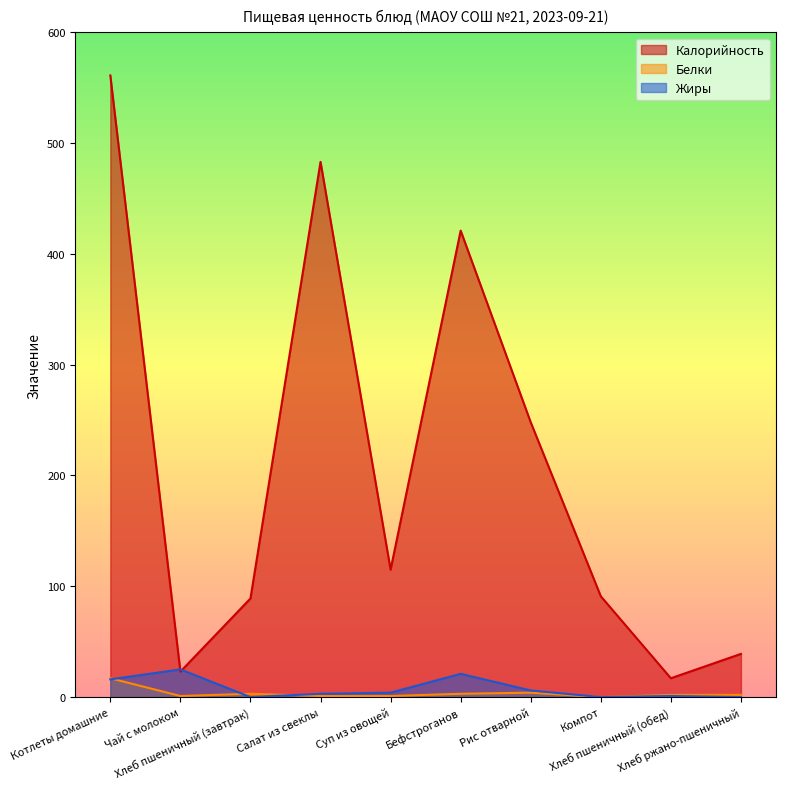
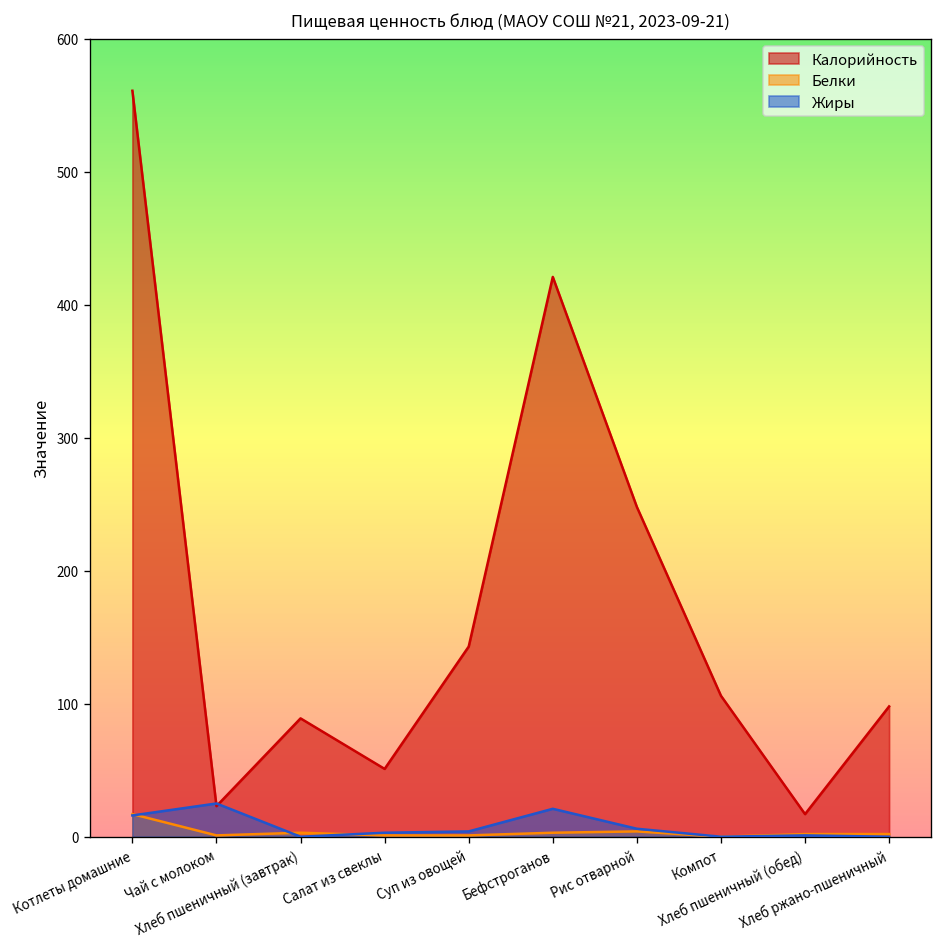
  {
    "Калорийность": {
      "Котлеты домашние": 561,
      "Хлеб пшеничный (завтрак)": 89,
-     "Салат из свеклы": 483,
-     "Суп из овощей": 115,
+     "Салат из свеклы": 51,
+     "Суп из овощей": 143,
      "Бефстроганов": 421,
      "Рис отварной": 248,
-     "Компот": 91,
+     "Компот": 106,
      "Хлеб пшеничный (обед)": 17,
-     "Хлеб ржано-пшеничный": 39
+     "Хлеб ржано-пшеничный": 98
    },
    "Белки": {
      "Чай с молоком": 1,
      "Хлеб пшеничный (завтрак)": 3,
      "Суп из овощей": 1,
      "Бефстроганов": 3
    },
    "Жиры": {
      "Хлеб пшеничный (завтрак)": 0,
      "Суп из овощей": 4,
      "Бефстроганов": 21
    }
  }
